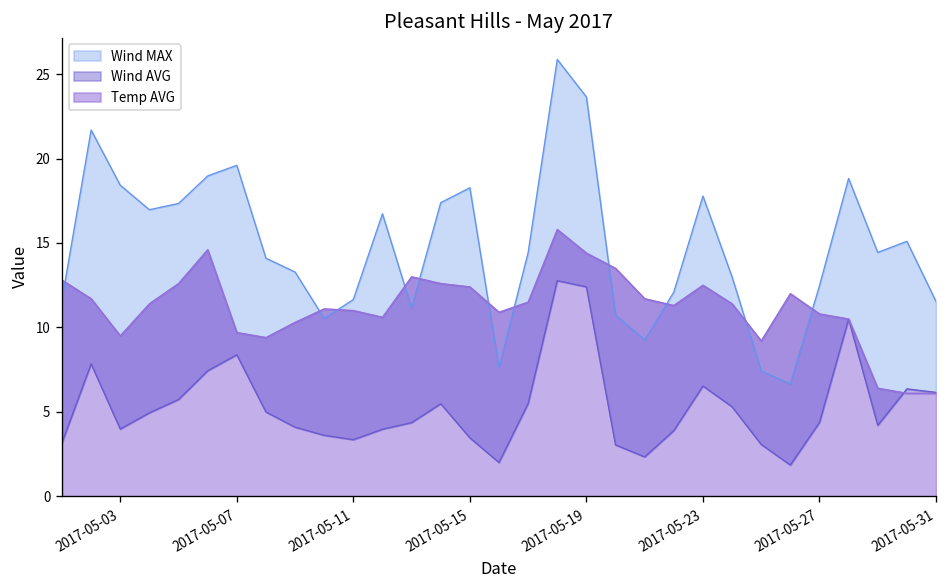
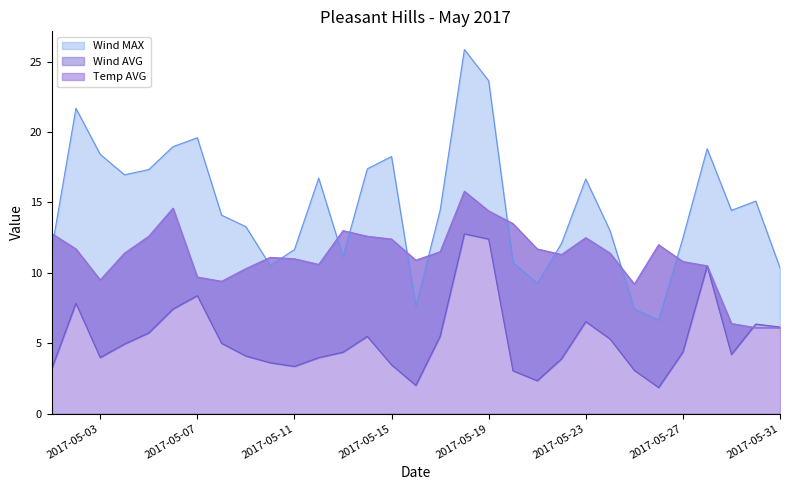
  {
    "Wind MAX": {
      "2017-05-03": 18.4,
      "2017-05-07": 19.6,
      "2017-05-11": 11.7,
      "2017-05-15": 18.3,
      "2017-05-19": 23.7,
-     "2017-05-23": 17.8,
+     "2017-05-23": 16.7,
      "2017-05-27": 12.5,
-     "2017-05-31": 11.5
+     "2017-05-31": 10.4
    }
  }
